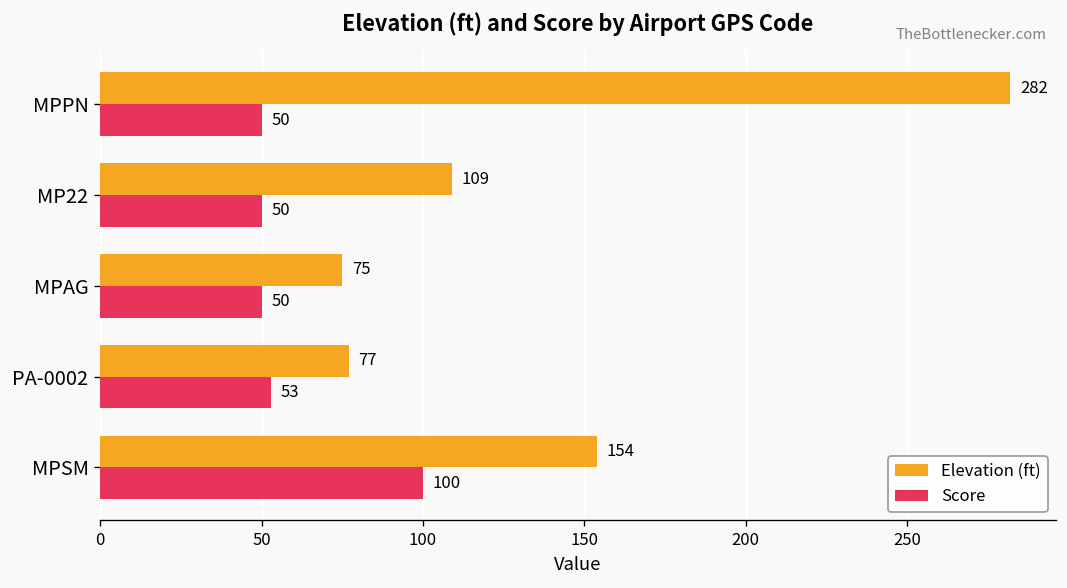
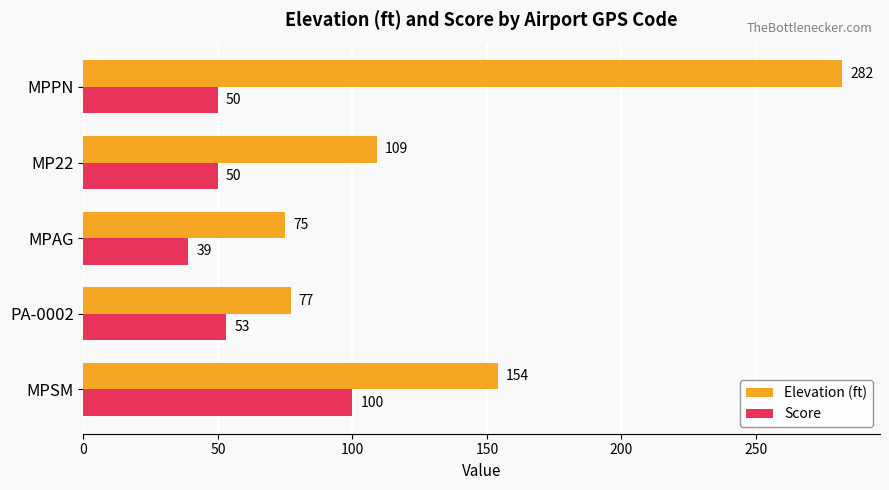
  {
    "Elevation (ft)": {
      "MPPN": 282,
      "MP22": 109,
      "MPAG": 75,
      "PA-0002": 77,
      "MPSM": 154
    },
    "Score": {
      "MPPN": 50,
      "MP22": 50,
-     "MPAG": 50,
+     "MPAG": 39,
      "PA-0002": 53,
      "MPSM": 100
    }
  }
